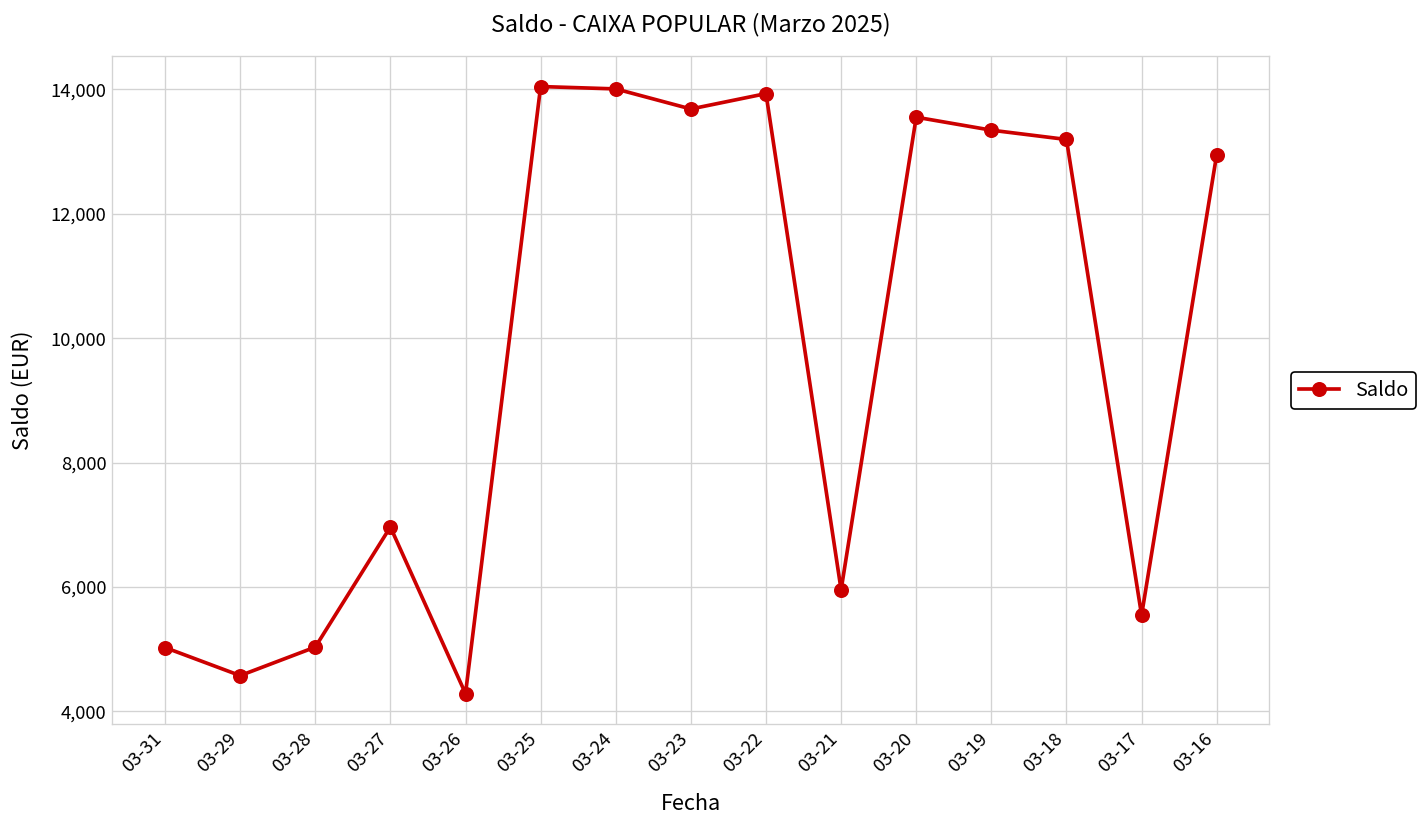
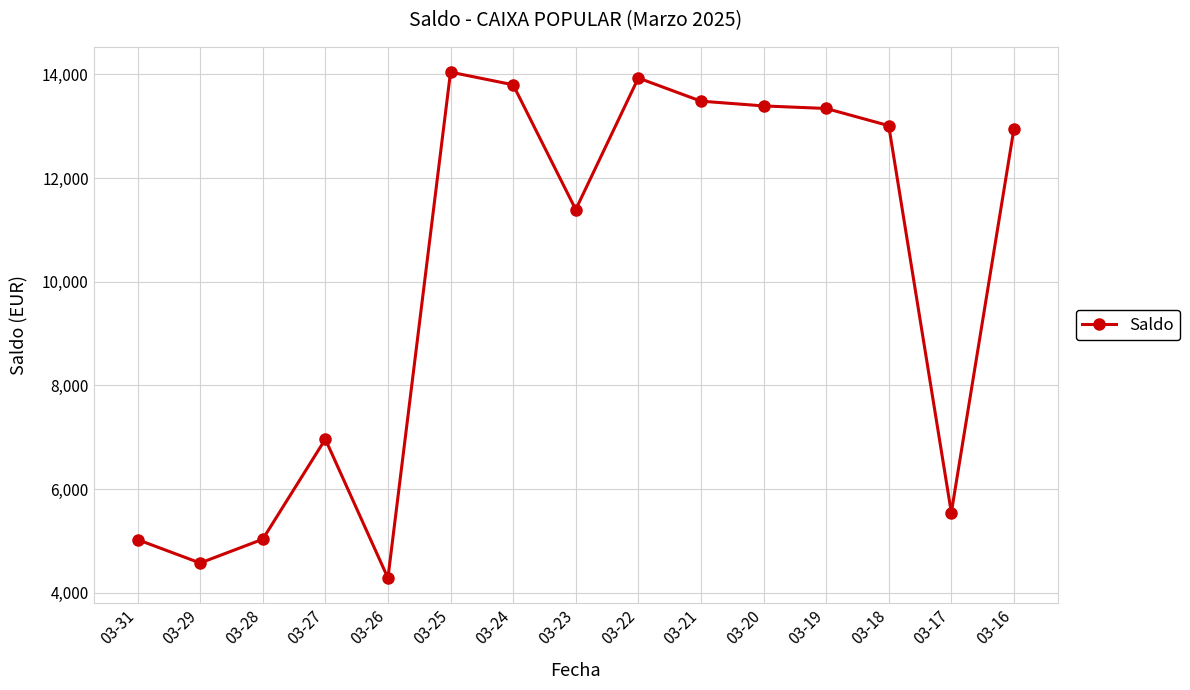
  {
    "03-31": "5,000",
    "03-29": "4,600",
    "03-28": "5,000",
    "03-27": "7,000",
    "03-26": "4,300",
    "03-25": "14,000",
-   "03-24": "14,000",
-   "03-23": "13,700",
+   "03-24": "13,800",
+   "03-23": "11,400",
    "03-22": "13,900",
-   "03-21": "6,000",
-   "03-20": "13,600",
+   "03-21": "13,500",
+   "03-20": "13,400",
    "03-19": "13,300",
-   "03-18": "13,200",
+   "03-18": "13,000",
    "03-17": "5,500",
    "03-16": "13,000"
  }
